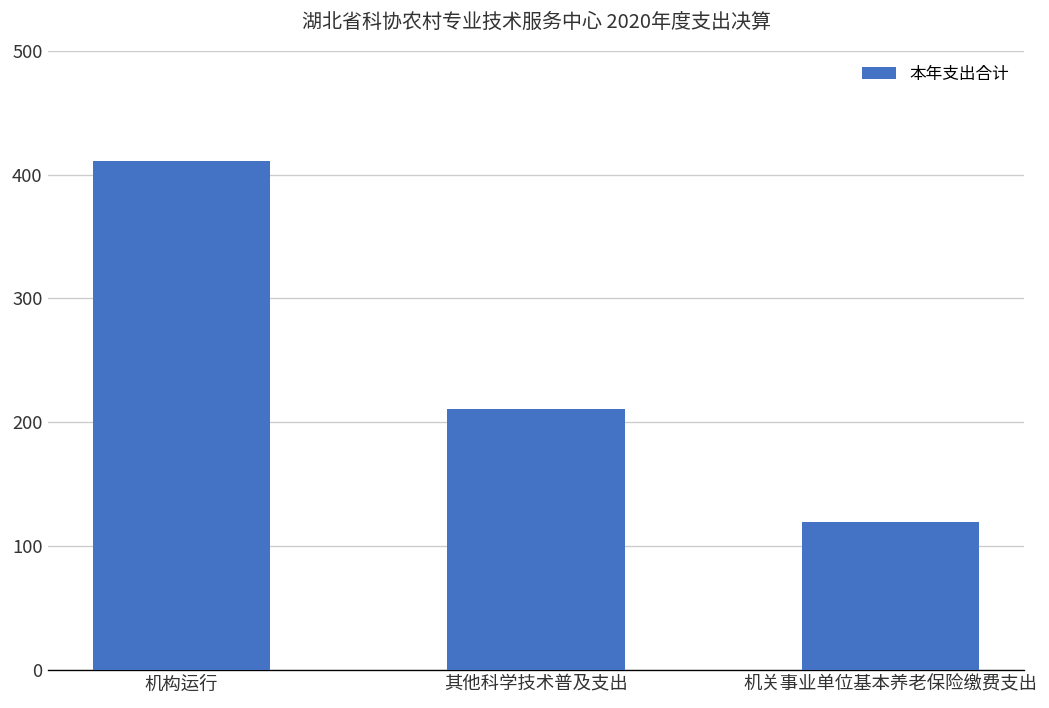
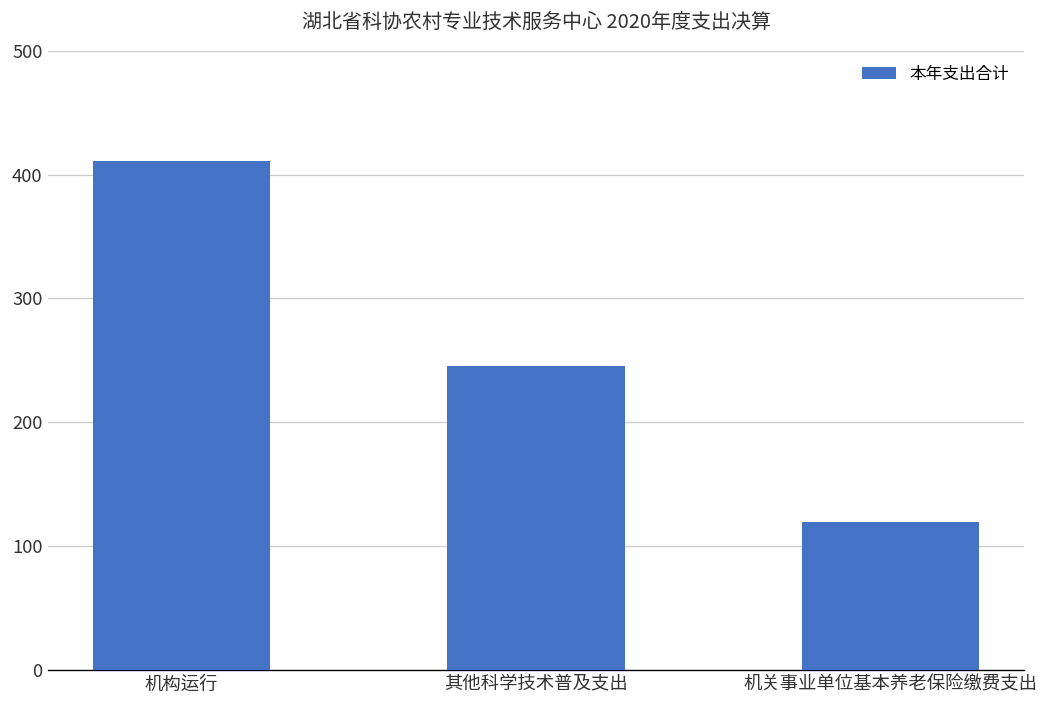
  {
    "机构运行": 411,
-   "其他科学技术普及支出": 211,
+   "其他科学技术普及支出": 245,
    "机关事业单位基本养老保险缴费支出": 119
  }
